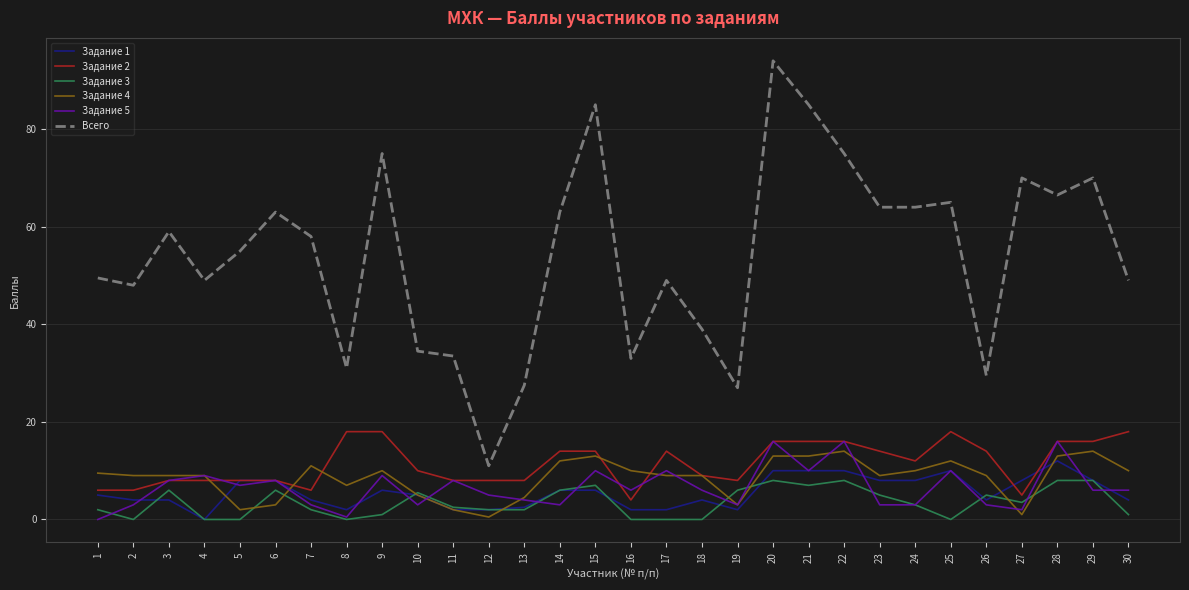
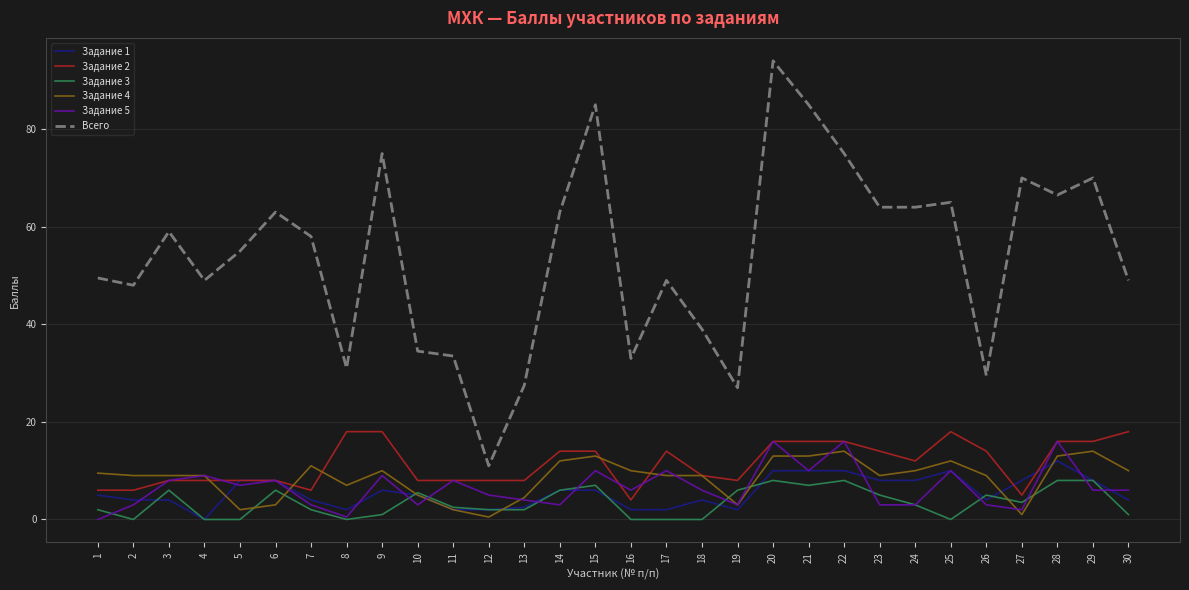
  {
    "Задание 1": {
      "1": 5,
      "2": 4,
      "3": 4,
      "7": 4,
      "8": 2,
      "9": 6,
      "15": 6,
      "16": 2,
      "17": 2,
      "18": 4,
      "19": 2,
      "20": 10,
      "22": 10,
      "23": 8,
      "24": 8,
      "26": 4,
      "27": 8,
      "28": 12,
      "30": 4
    },
    "Задание 2": {
      "1": 6,
      "2": 6,
      "4": 8,
      "7": 6,
      "8": 18,
      "9": 18,
-     "10": 10,
+     "10": 8,
      "12": 8,
      "13": 8,
      "14": 14,
      "15": 14,
      "16": 4,
      "17": 14,
      "19": 8,
      "21": 16,
      "23": 14,
      "24": 12,
      "25": 18,
      "26": 14,
      "27": 5,
      "29": 16,
      "30": 18
    },
    "Задание 3": {
      "1": 2,
      "2": 0,
      "3": 6,
      "5": 0,
      "6": 6,
      "7": 2,
      "9": 1,
      "15": 7,
      "16": 0,
      "17": 0,
      "18": 0,
      "19": 6,
      "20": 8,
      "21": 7,
      "22": 8,
      "23": 5,
      "25": 0,
      "26": 5,
      "27": 4,
      "28": 8,
      "30": 1
    },
    "Задание 4": {
      "1": 10,
      "2": 9,
      "3": 9,
      "5": 2,
      "6": 3,
      "7": 11,
      "8": 7,
      "9": 10,
      "12": 1,
      "14": 12,
      "15": 13,
      "16": 10,
      "17": 9,
      "20": 13,
      "21": 13,
      "22": 14,
      "23": 9,
      "24": 10,
      "25": 12,
      "26": 9,
      "27": 1,
      "28": 13,
      "29": 14,
      "30": 10
    },
    "Задание 5": {
      "1": 0,
      "2": 3,
      "5": 7,
      "7": 3,
      "9": 9,
      "10": 3,
      "12": 5,
      "14": 3,
      "15": 10,
      "16": 6,
      "17": 10,
      "18": 6,
      "23": 3,
      "26": 3,
      "27": 2,
      "29": 6,
      "30": 6
    },
    "Всего": {
      "1": 50,
      "2": 48,
      "3": 59,
      "4": 49,
      "5": 55,
      "6": 63,
      "7": 58,
      "8": 31,
      "9": 75,
      "10": 35,
      "11": 34,
      "12": 11,
      "13": 28,
      "14": 63,
      "15": 85,
      "16": 33,
      "17": 49,
      "18": 39,
      "19": 27,
      "20": 94,
      "21": 85,
      "22": 75,
      "23": 64,
      "24": 64,
      "25": 65,
      "26": 30,
      "27": 70,
      "28": 67,
      "29": 70,
      "30": 49
    }
  }
